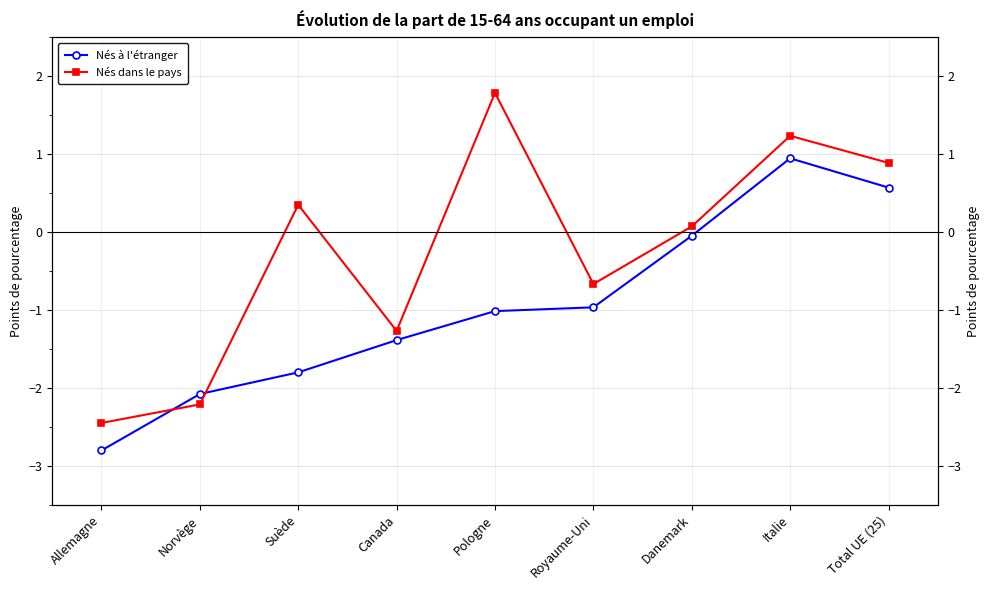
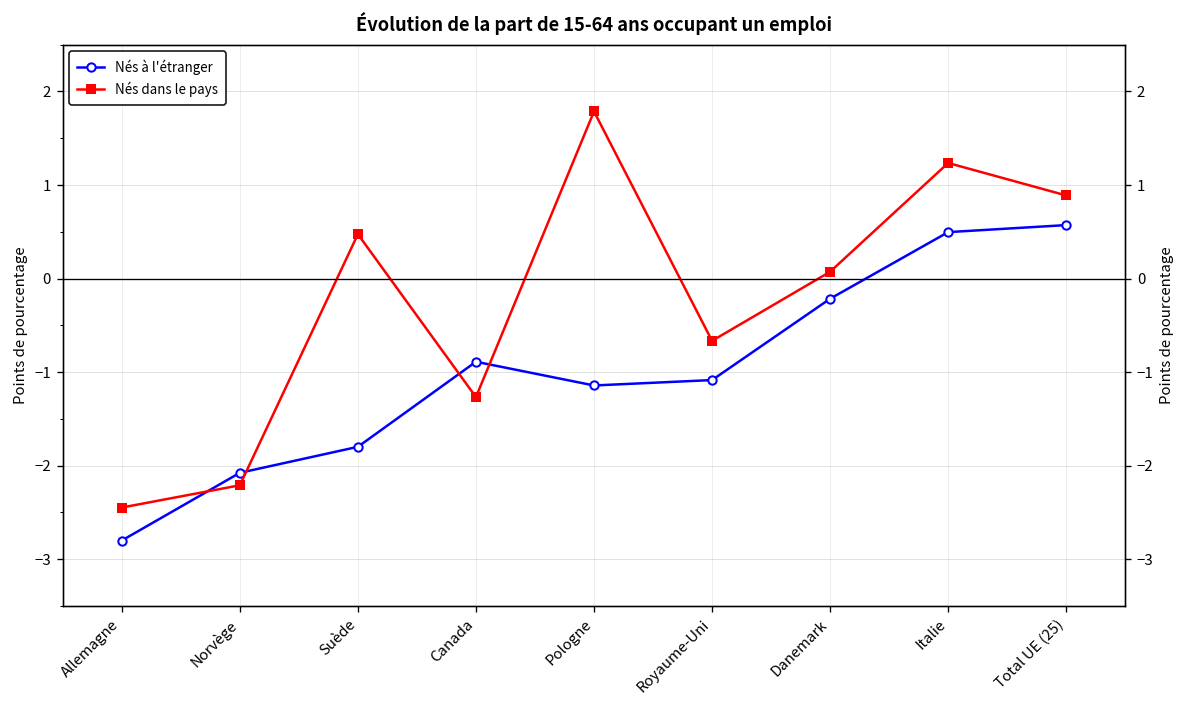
  {
    "Nés à l'étranger": {
      "Allemagne": -2.8,
      "Norvège": -2.1,
      "Suède": -1.8,
-     "Canada": -1.4,
-     "Pologne": -1.0,
-     "Royaume-Uni": -1.0,
-     "Danemark": 0.0,
-     "Italie": 0.9,
+     "Canada": -0.9,
+     "Pologne": -1.1,
+     "Royaume-Uni": -1.1,
+     "Danemark": -0.2,
+     "Italie": 0.5,
      "Total UE (25)": 0.6
    },
    "Nés dans le pays": {
      "Allemagne": -2.4,
      "Norvège": -2.2,
-     "Suède": 0.4,
+     "Suède": 0.5,
      "Canada": -1.3,
      "Pologne": 1.8,
      "Royaume-Uni": -0.7,
      "Danemark": 0.1,
      "Italie": 1.2,
      "Total UE (25)": 0.9
    }
  }
